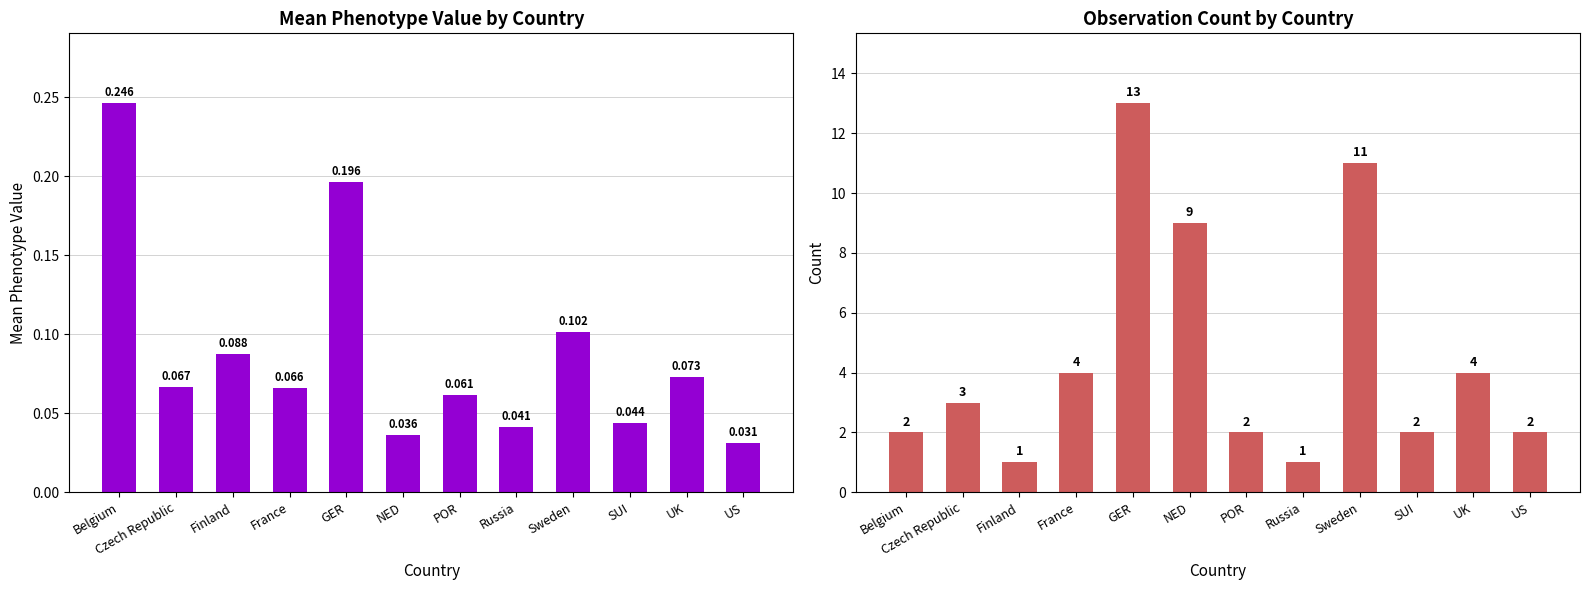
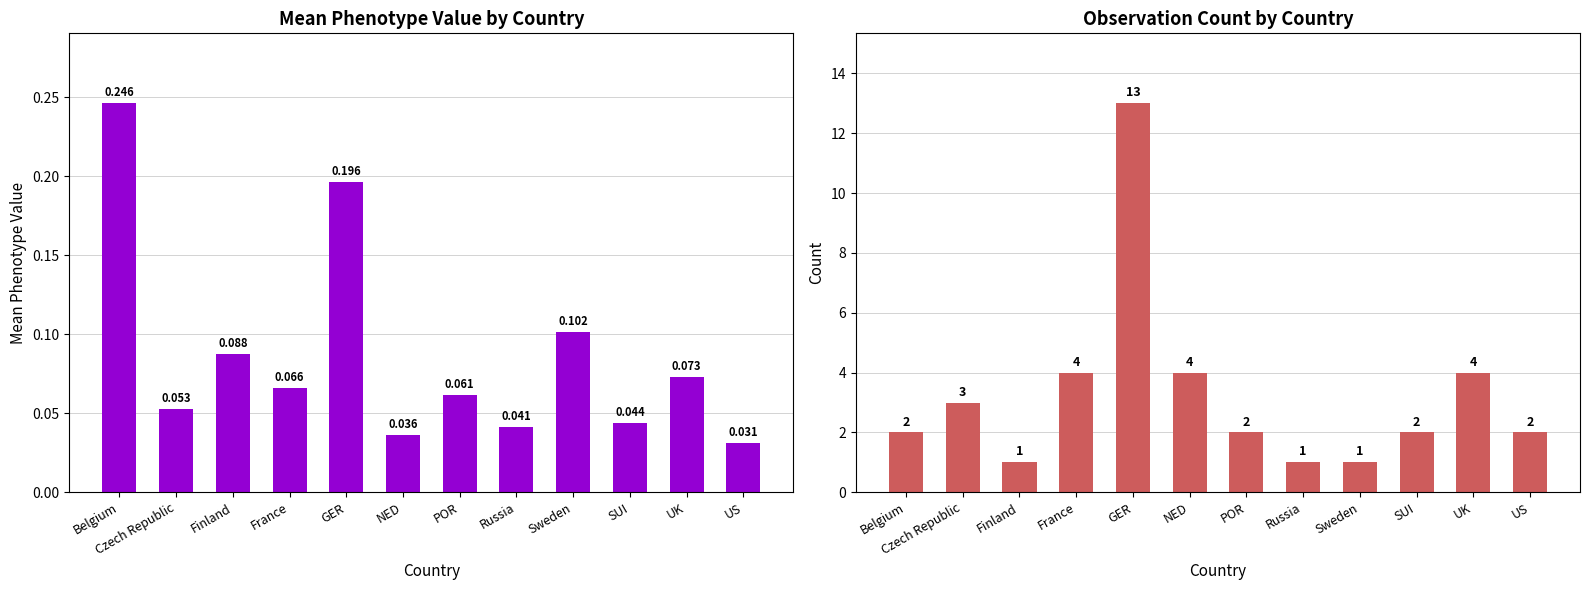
  {
    "Mean Phenotype Value by Country": {
      "Belgium": 0.246,
-     "Czech Republic": 0.067,
+     "Czech Republic": 0.053,
      "Finland": 0.088,
      "France": 0.066,
      "GER": 0.196,
      "NED": 0.036,
      "POR": 0.061,
      "Russia": 0.041,
      "Sweden": 0.102,
      "SUI": 0.044,
      "UK": 0.073,
      "US": 0.031
    },
    "Observation Count by Country": {
      "Belgium": 2,
      "Czech Republic": 3,
      "Finland": 1,
      "France": 4,
      "GER": 13,
-     "NED": 9,
+     "NED": 4,
      "POR": 2,
      "Russia": 1,
-     "Sweden": 11,
+     "Sweden": 1,
      "SUI": 2,
      "UK": 4,
      "US": 2
    }
  }
